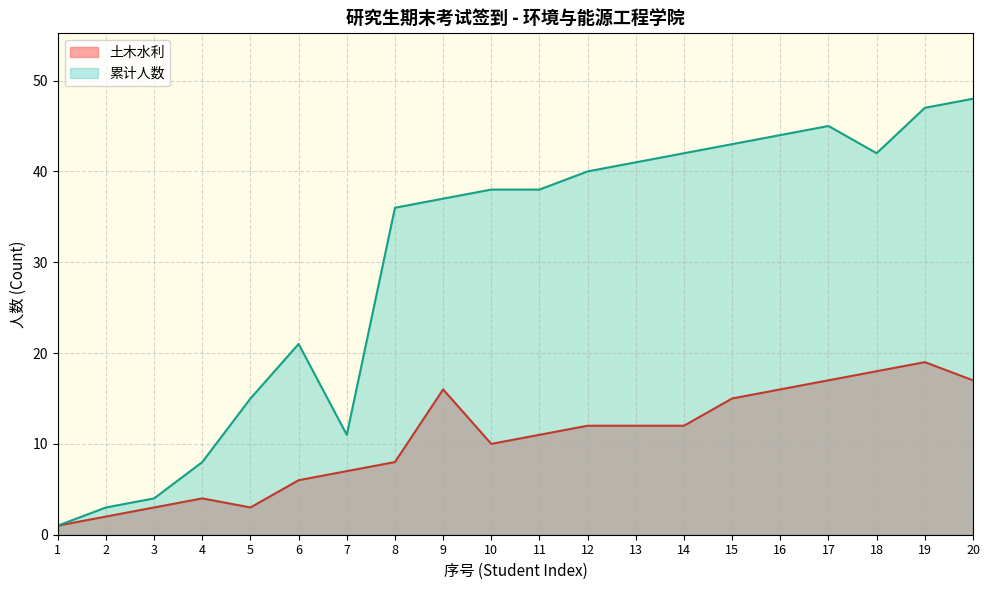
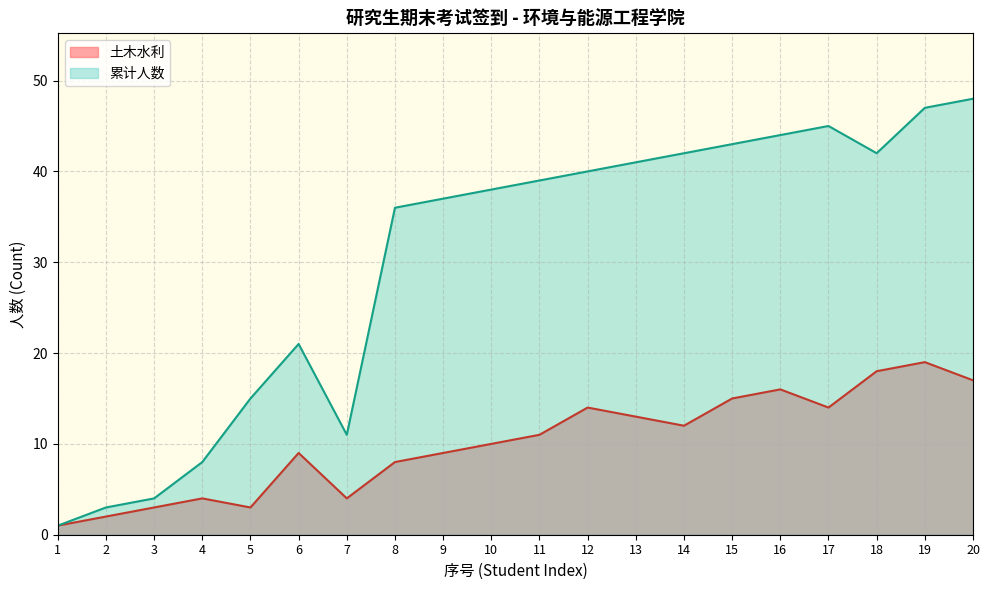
  {
    "土木水利": {
      "2": 2,
      "3": 3,
      "4": 4,
      "5": 3,
-     "6": 6,
-     "7": 7,
+     "6": 9,
+     "7": 4,
      "8": 8,
-     "9": 16,
+     "9": 9,
      "10": 10,
      "11": 11,
-     "12": 12,
-     "13": 12,
+     "12": 14,
+     "13": 13,
      "14": 12,
      "15": 15,
      "16": 16,
-     "17": 17,
+     "17": 14,
      "18": 18,
      "19": 19,
      "20": 17
    },
    "累计人数": {
      "2": 3,
      "3": 4,
      "4": 8,
      "5": 15,
      "6": 21,
      "7": 11,
      "8": 36,
      "9": 37,
      "10": 38,
-     "11": 38,
+     "11": 39,
      "12": 40,
      "13": 41,
      "14": 42,
      "15": 43,
      "16": 44,
      "17": 45,
      "18": 42,
      "19": 47,
      "20": 48
    }
  }
